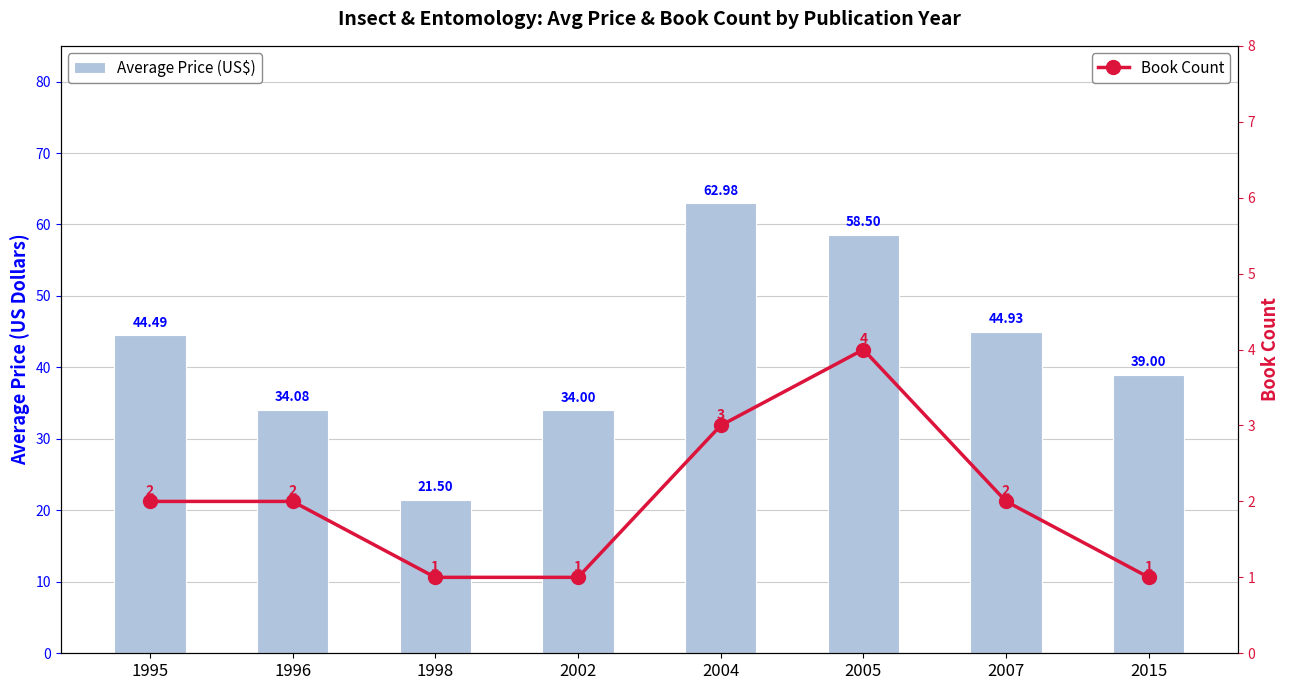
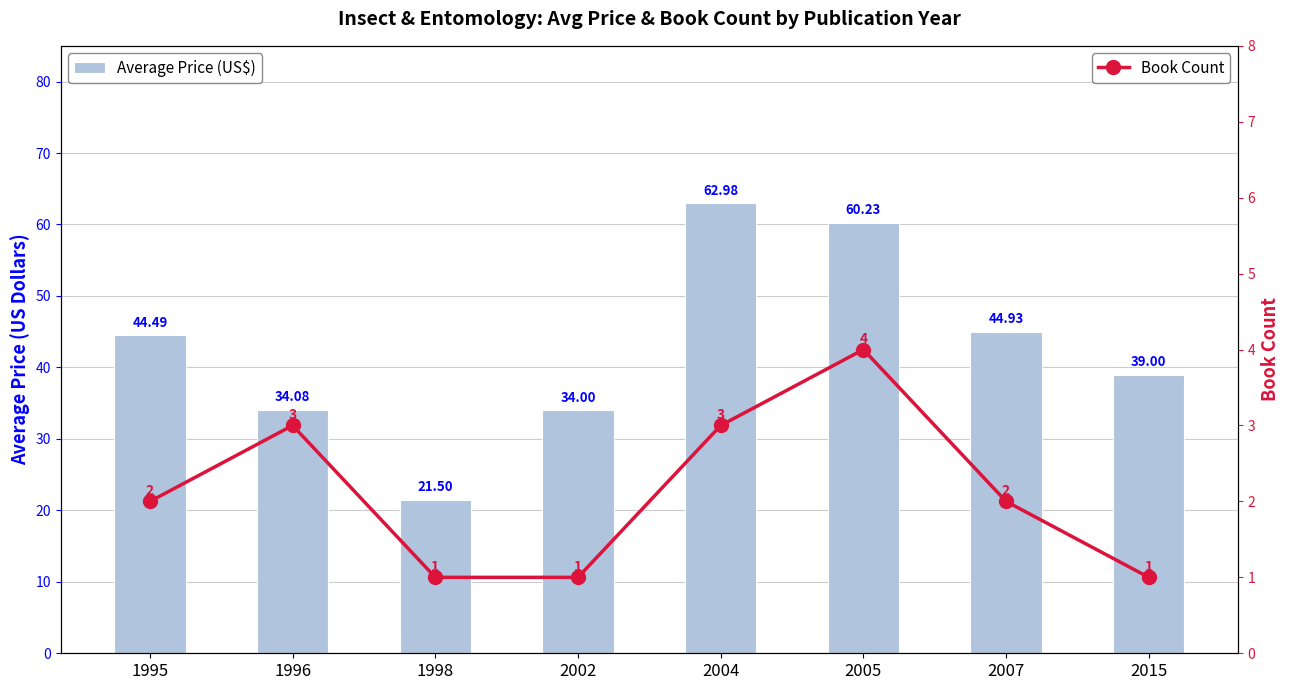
  {
    "Average Price (US$)": {
      "1995": 44.49,
      "1996": 34.08,
      "1998": 21.50,
      "2002": 34.00,
      "2004": 62.98,
-     "2005": 58.50,
+     "2005": 60.23,
      "2007": 44.93,
      "2015": 39.00
    },
    "Book Count": {
      "1995": 2,
-     "1996": 2,
+     "1996": 3,
      "1998": 1,
      "2002": 1,
      "2004": 3,
      "2005": 4,
      "2007": 2,
      "2015": 1
    }
  }
